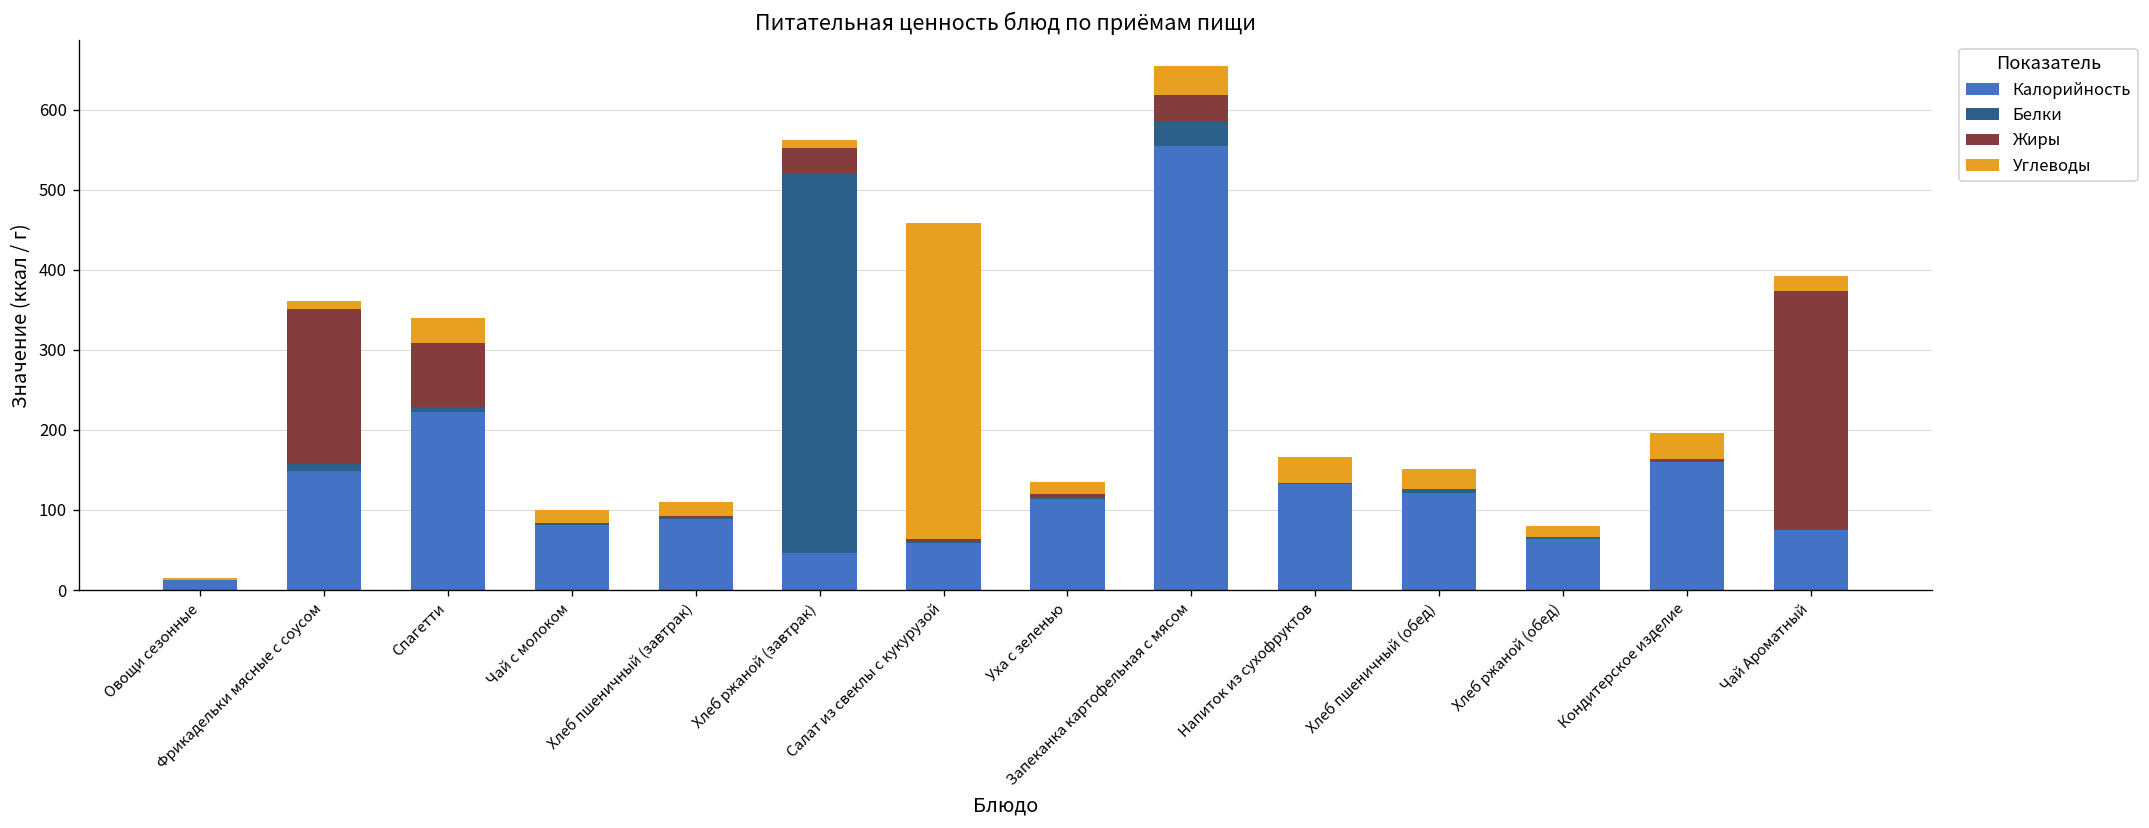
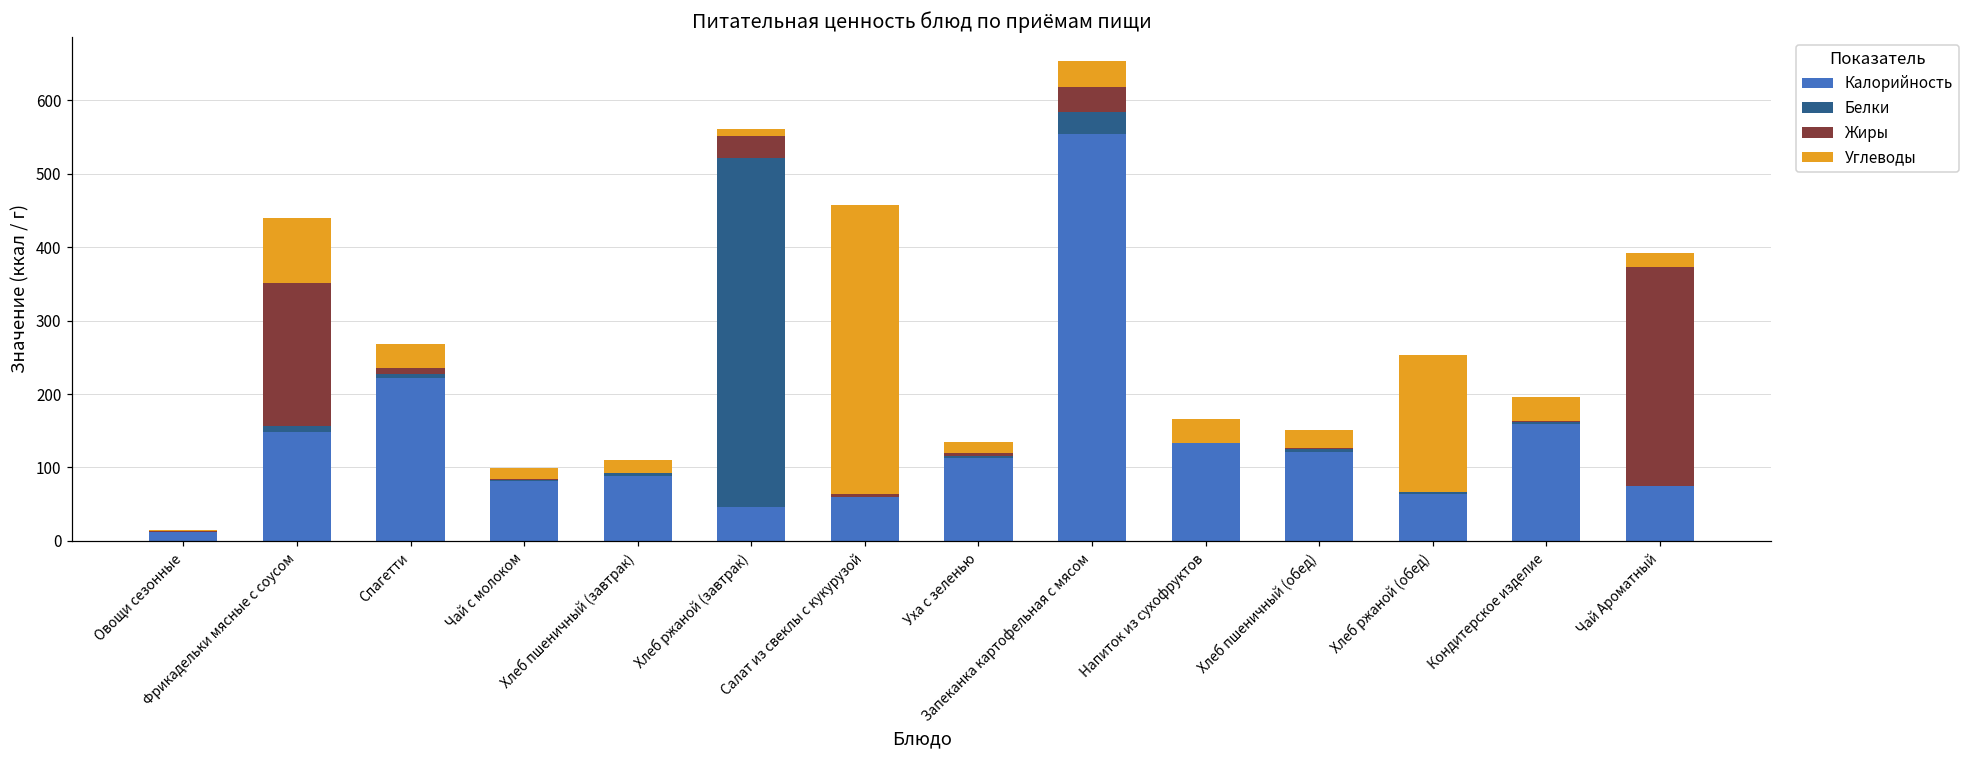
  {
    "Калорийность": {
      "Овощи сезонные": 10,
      "Фрикадельки мясные с соусом": 150,
      "Спагетти": 220,
      "Чай с молоком": 80,
      "Хлеб пшеничный (завтрак)": 90,
      "Хлеб ржаной (завтрак)": 50,
      "Салат из свеклы с кукурузой": 60,
      "Уха с зеленью": 110,
      "Запеканка картофельная с мясом": 550,
      "Напиток из сухофруктов": 130,
      "Хлеб пшеничный (обед)": 120,
      "Хлеб ржаной (обед)": 60,
      "Кондитерское изделие": 160,
      "Чай Ароматный": 80
    },
    "Белки": {
      "Фрикадельки мясные с соусом": 10,
      "Спагетти": 10,
      "Хлеб ржаной (завтрак)": 480,
      "Запеканка картофельная с мясом": 30,
      "Хлеб пшеничный (обед)": 0
    },
    "Жиры": {
      "Фрикадельки мясные с соусом": 190,
-     "Спагетти": 80,
+     "Спагетти": 10,
      "Хлеб ржаной (завтрак)": 30,
      "Запеканка картофельная с мясом": 30,
      "Чай Ароматный": 300
    },
    "Углеводы": {
-     "Фрикадельки мясные с соусом": 10,
+     "Фрикадельки мясные с соусом": 90,
      "Спагетти": 30,
      "Чай с молоком": 20,
      "Хлеб пшеничный (завтрак)": 20,
      "Хлеб ржаной (завтрак)": 10,
      "Салат из свеклы с кукурузой": 390,
      "Уха с зеленью": 20,
      "Запеканка картофельная с мясом": 40,
      "Напиток из сухофруктов": 30,
      "Хлеб пшеничный (обед)": 30,
-     "Хлеб ржаной (обед)": 10,
+     "Хлеб ржаной (обед)": 190,
      "Кондитерское изделие": 30,
      "Чай Ароматный": 20
    }
  }
